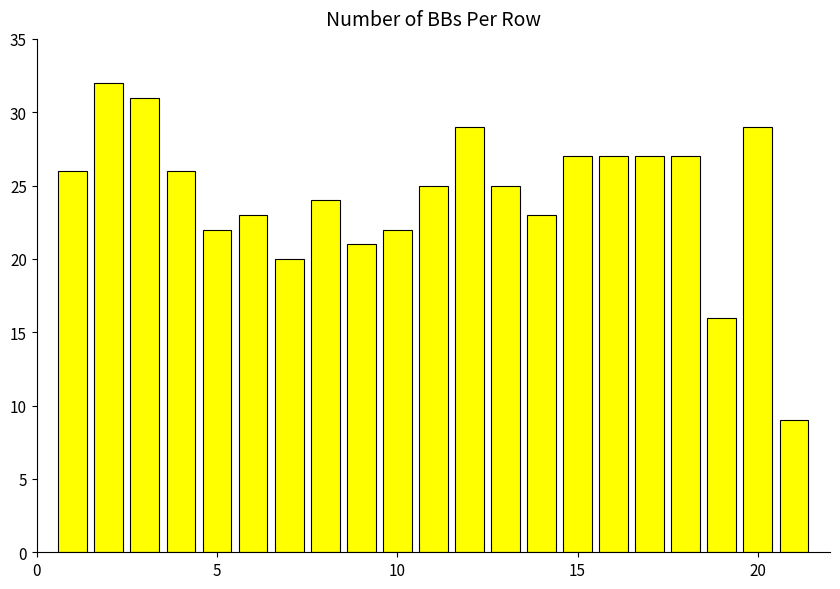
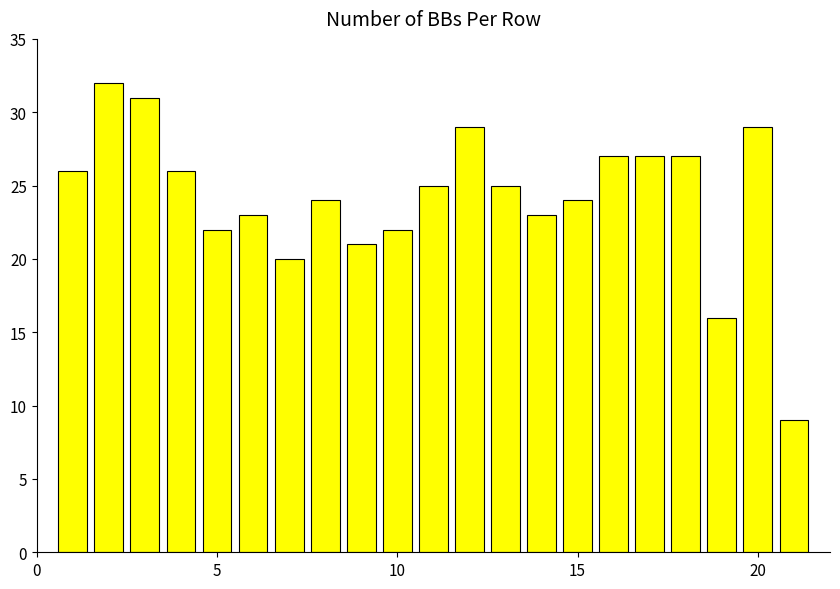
  {
    "5": 22,
    "10": 22,
-   "15": 27,
+   "15": 24,
    "20": 29
  }
